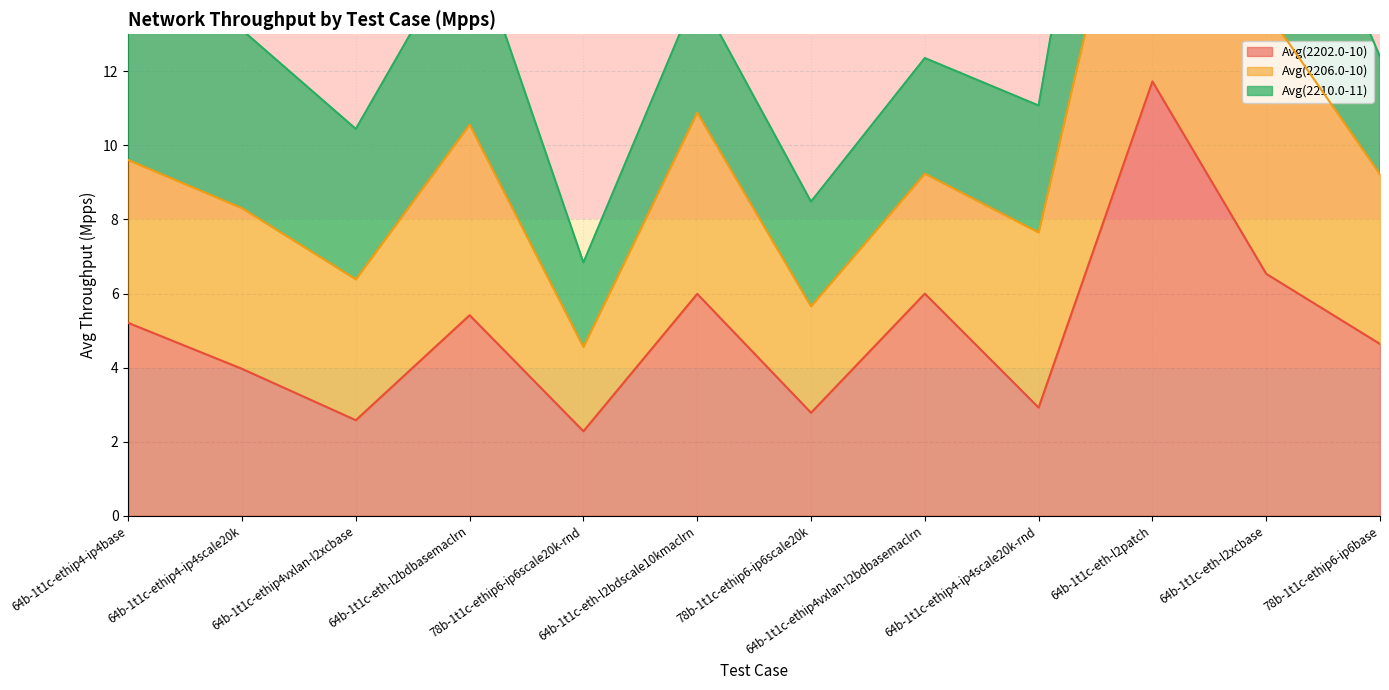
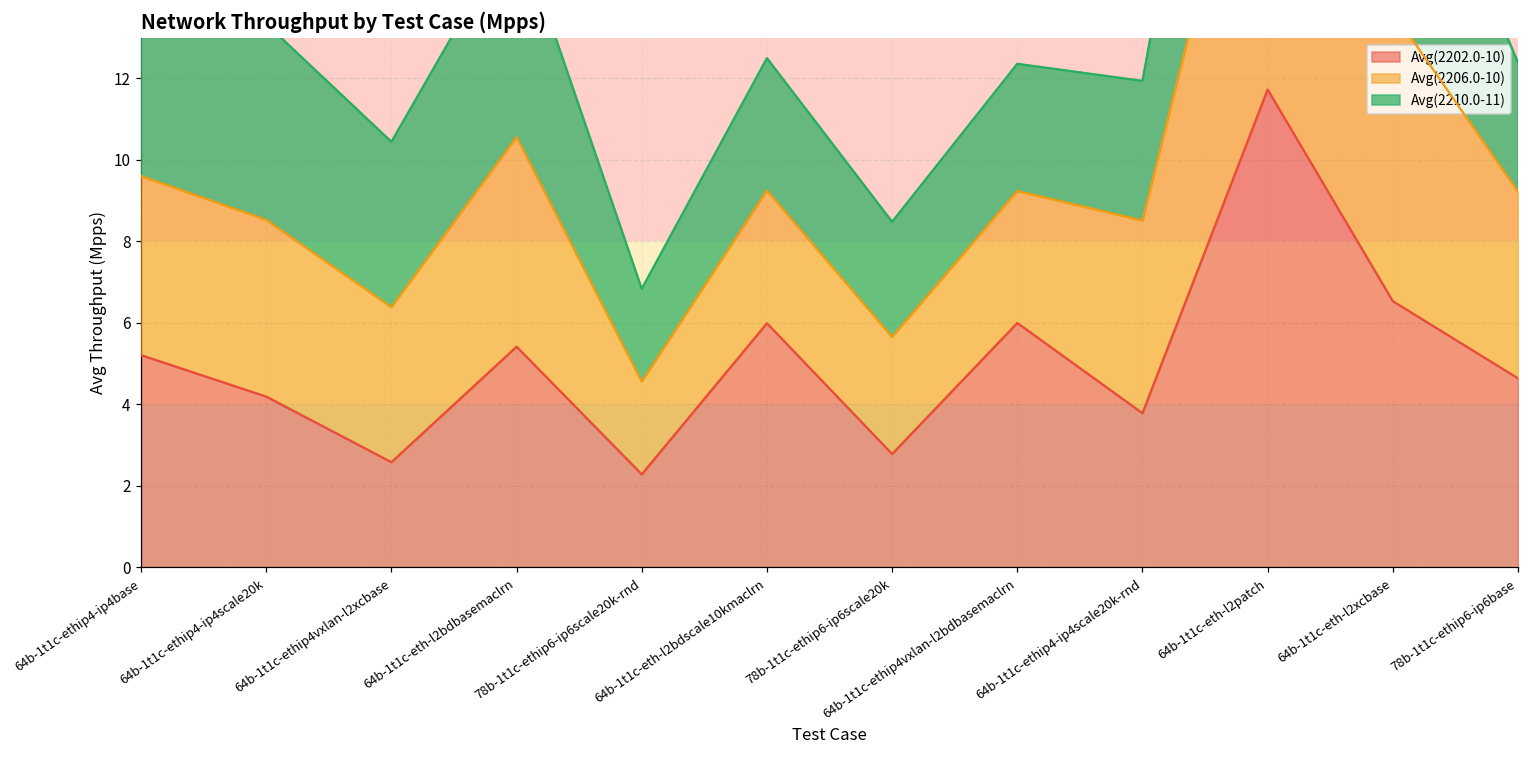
  {
    "Avg(2202.0-10)": {
      "64b-1t1c-ethip4-ip4base": 5.2,
-     "64b-1t1c-ethip4-ip4scale20k": 4.0,
+     "64b-1t1c-ethip4-ip4scale20k": 4.2,
      "64b-1t1c-ethip4vxlan-l2xcbase": 2.6,
      "64b-1t1c-eth-l2bdbasemaclrn": 5.4,
      "78b-1t1c-ethip6-ip6scale20k-rnd": 2.3,
      "64b-1t1c-eth-l2bdscale10kmaclrn": 6.0,
      "78b-1t1c-ethip6-ip6scale20k": 2.8,
      "64b-1t1c-ethip4vxlan-l2bdbasemaclrn": 6.0,
-     "64b-1t1c-ethip4-ip4scale20k-rnd": 2.9,
+     "64b-1t1c-ethip4-ip4scale20k-rnd": 3.8,
      "64b-1t1c-eth-l2patch": 11.7,
      "64b-1t1c-eth-l2xcbase": 6.5,
      "78b-1t1c-ethip6-ip6base": 4.6
    },
    "Avg(2206.0-10)": {
      "64b-1t1c-ethip4-ip4base": 4.4,
      "64b-1t1c-ethip4-ip4scale20k": 4.3,
      "64b-1t1c-ethip4vxlan-l2xcbase": 3.8,
      "64b-1t1c-eth-l2bdbasemaclrn": 5.1,
      "78b-1t1c-ethip6-ip6scale20k-rnd": 2.3,
-     "64b-1t1c-eth-l2bdscale10kmaclrn": 4.9,
+     "64b-1t1c-eth-l2bdscale10kmaclrn": 3.3,
      "78b-1t1c-ethip6-ip6scale20k": 2.9,
      "64b-1t1c-ethip4vxlan-l2bdbasemaclrn": 3.2,
      "64b-1t1c-ethip4-ip4scale20k-rnd": 4.7,
      "78b-1t1c-ethip6-ip6base": 4.6
    },
    "Avg(2210.0-11)": {
      "64b-1t1c-ethip4vxlan-l2xcbase": 4.1,
      "78b-1t1c-ethip6-ip6scale20k-rnd": 2.3,
      "78b-1t1c-ethip6-ip6scale20k": 2.8,
      "64b-1t1c-ethip4vxlan-l2bdbasemaclrn": 3.1,
      "64b-1t1c-ethip4-ip4scale20k-rnd": 3.4,
      "78b-1t1c-ethip6-ip6base": 3.2
    }
  }
